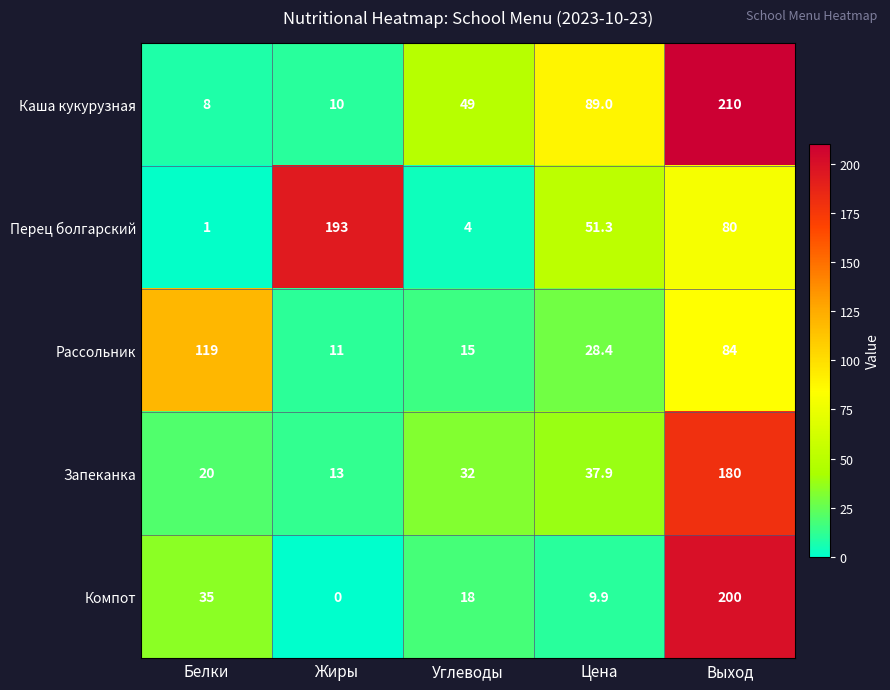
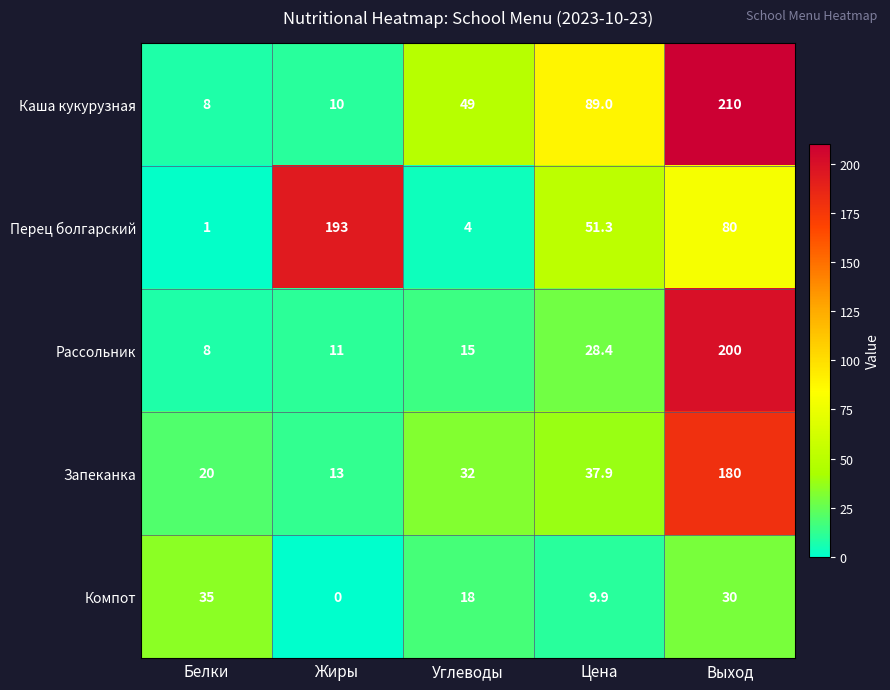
  {
    "Каша кукурузная": {
      "Белки": 8,
      "Жиры": 10,
      "Углеводы": 49,
      "Цена": 89.0,
      "Выход": 210
    },
    "Перец болгарский": {
      "Белки": 1,
      "Жиры": 193,
      "Углеводы": 4,
      "Цена": 51.3,
      "Выход": 80
    },
    "Рассольник": {
-     "Белки": 119,
+     "Белки": 8,
      "Жиры": 11,
      "Углеводы": 15,
      "Цена": 28.4,
-     "Выход": 84
+     "Выход": 200
    },
    "Запеканка": {
      "Белки": 20,
      "Жиры": 13,
      "Углеводы": 32,
      "Цена": 37.9,
      "Выход": 180
    },
    "Компот": {
      "Белки": 35,
      "Жиры": 0,
      "Углеводы": 18,
      "Цена": 9.9,
-     "Выход": 200
+     "Выход": 30
    }
  }
